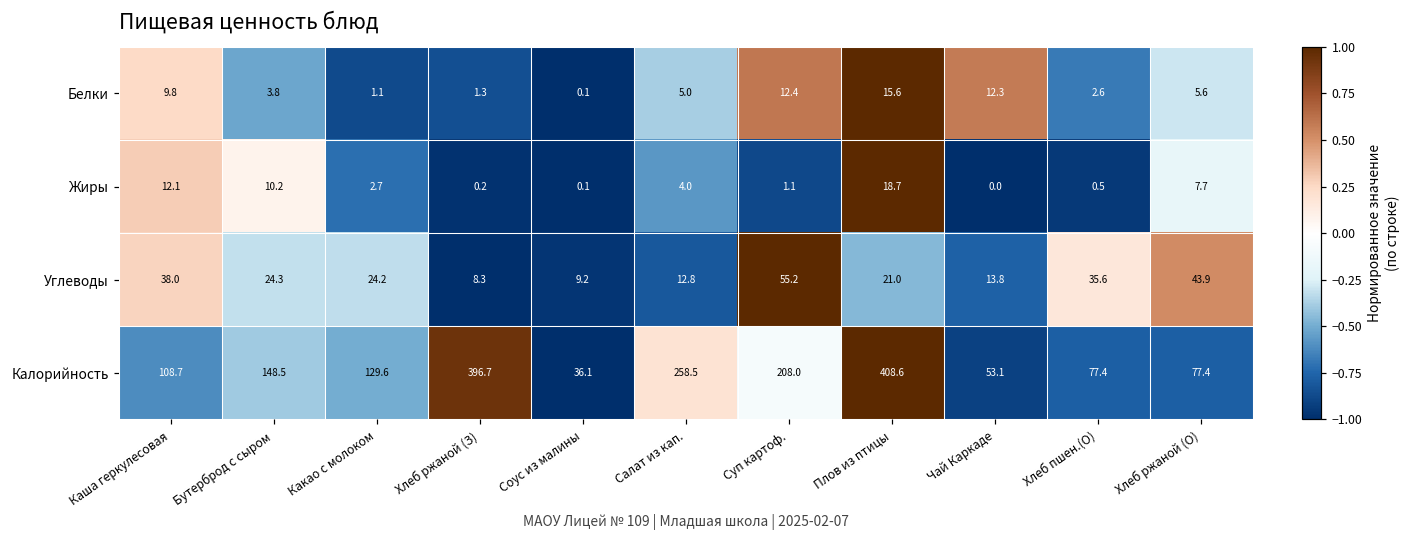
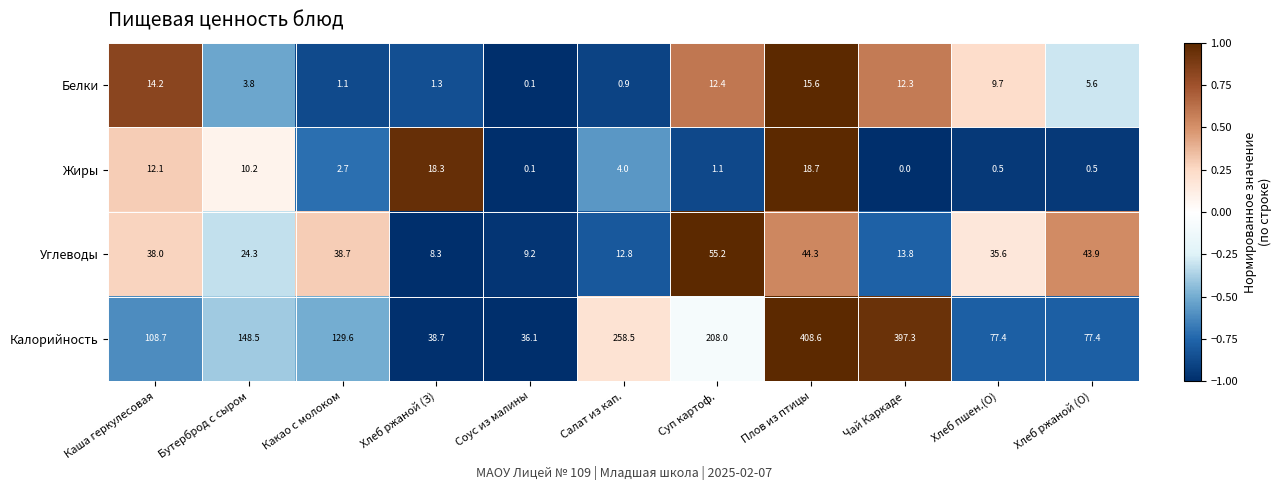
  {
    "Белки": {
-     "Каша геркулесовая": 9.8,
+     "Каша геркулесовая": 14.2,
      "Бутерброд с сыром": 3.8,
      "Какао с молоком": 1.1,
      "Хлеб ржаной (З)": 1.3,
      "Соус из малины": 0.1,
-     "Салат из кап.": 5.0,
+     "Салат из кап.": 0.9,
      "Суп картоф.": 12.4,
      "Плов из птицы": 15.6,
      "Чай Каркаде": 12.3,
-     "Хлеб пшен.(О)": 2.6,
+     "Хлеб пшен.(О)": 9.7,
      "Хлеб ржаной (О)": 5.6
    },
    "Жиры": {
      "Каша геркулесовая": 12.1,
      "Бутерброд с сыром": 10.2,
      "Какао с молоком": 2.7,
-     "Хлеб ржаной (З)": 0.2,
+     "Хлеб ржаной (З)": 18.3,
      "Соус из малины": 0.1,
      "Салат из кап.": 4.0,
      "Суп картоф.": 1.1,
      "Плов из птицы": 18.7,
      "Чай Каркаде": 0.0,
      "Хлеб пшен.(О)": 0.5,
-     "Хлеб ржаной (О)": 7.7
+     "Хлеб ржаной (О)": 0.5
    },
    "Углеводы": {
      "Каша геркулесовая": 38.0,
      "Бутерброд с сыром": 24.3,
-     "Какао с молоком": 24.2,
+     "Какао с молоком": 38.7,
      "Хлеб ржаной (З)": 8.3,
      "Соус из малины": 9.2,
      "Салат из кап.": 12.8,
      "Суп картоф.": 55.2,
-     "Плов из птицы": 21.0,
+     "Плов из птицы": 44.3,
      "Чай Каркаде": 13.8,
      "Хлеб пшен.(О)": 35.6,
      "Хлеб ржаной (О)": 43.9
    },
    "Калорийность": {
      "Каша геркулесовая": 108.7,
      "Бутерброд с сыром": 148.5,
      "Какао с молоком": 129.6,
-     "Хлеб ржаной (З)": 396.7,
+     "Хлеб ржаной (З)": 38.7,
      "Соус из малины": 36.1,
      "Салат из кап.": 258.5,
      "Суп картоф.": 208.0,
      "Плов из птицы": 408.6,
-     "Чай Каркаде": 53.1,
+     "Чай Каркаде": 397.3,
      "Хлеб пшен.(О)": 77.4,
      "Хлеб ржаной (О)": 77.4
    }
  }
